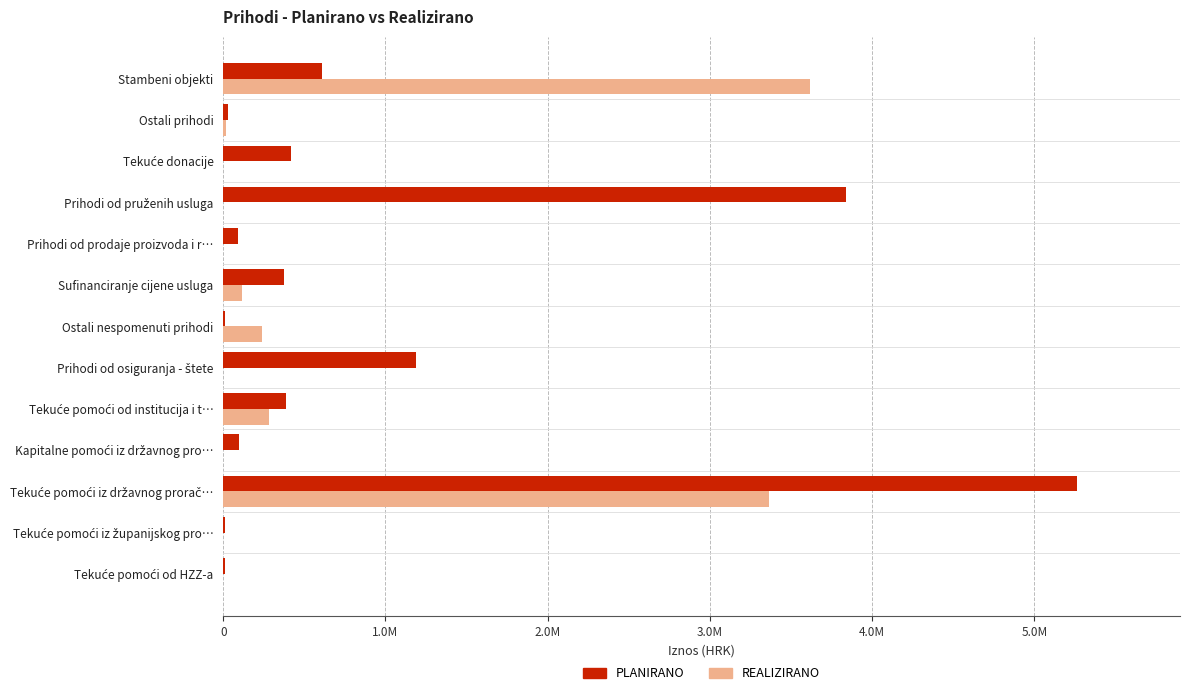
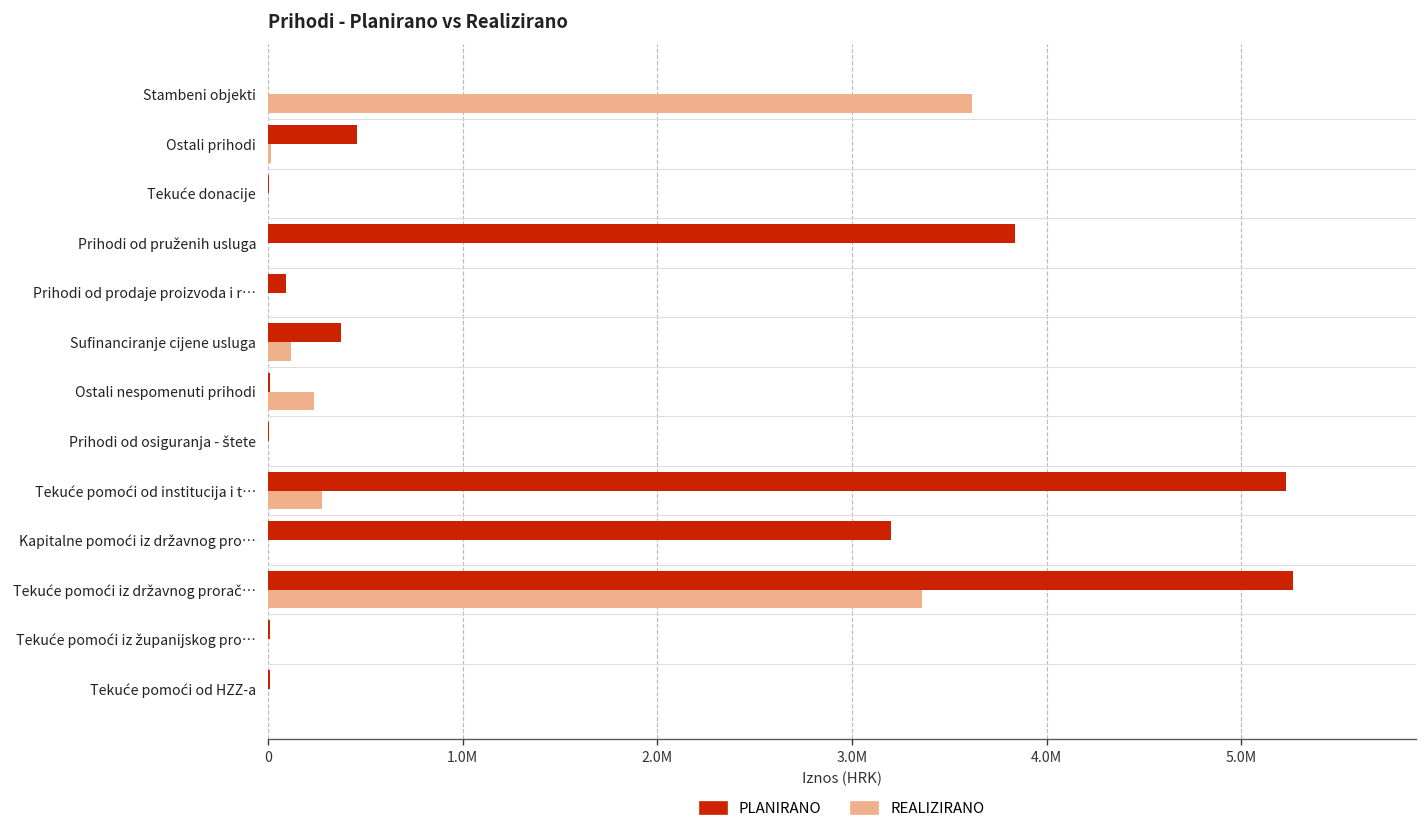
  {
    "PLANIRANO": {
-     "Stambeni objekti": 610000,
-     "Ostali prihodi": 30000,
-     "Tekuće donacije": 420000,
+     "Stambeni objekti": 0,
+     "Ostali prihodi": 460000,
+     "Tekuće donacije": 10000,
      "Prihodi od pruženih usluga": 3840000,
      "Prihodi od prodaje proizvoda i r…": 90000,
      "Sufinanciranje cijene usluga": 370000,
-     "Prihodi od osiguranja - štete": 1190000,
-     "Tekuće pomoći od institucija i t…": 390000,
-     "Kapitalne pomoći iz državnog pro…": 100000,
+     "Prihodi od osiguranja - štete": 10000,
+     "Tekuće pomoći od institucija i t…": 5230000,
+     "Kapitalne pomoći iz državnog pro…": 3200000,
      "Tekuće pomoći iz državnog prorač…": 5260000
    },
    "REALIZIRANO": {
      "Stambeni objekti": 3610000,
      "Ostali prihodi": 20000,
      "Tekuće donacije": 0,
      "Prihodi od pruženih usluga": 0,
      "Prihodi od prodaje proizvoda i r…": 0,
      "Sufinanciranje cijene usluga": 120000,
      "Ostali nespomenuti prihodi": 240000,
      "Prihodi od osiguranja - štete": 0,
      "Tekuće pomoći od institucija i t…": 280000,
      "Kapitalne pomoći iz državnog pro…": 0,
      "Tekuće pomoći iz državnog prorač…": 3360000,
      "Tekuće pomoći iz županijskog pro…": 0,
      "Tekuće pomoći od HZZ-a": 0
    }
  }
